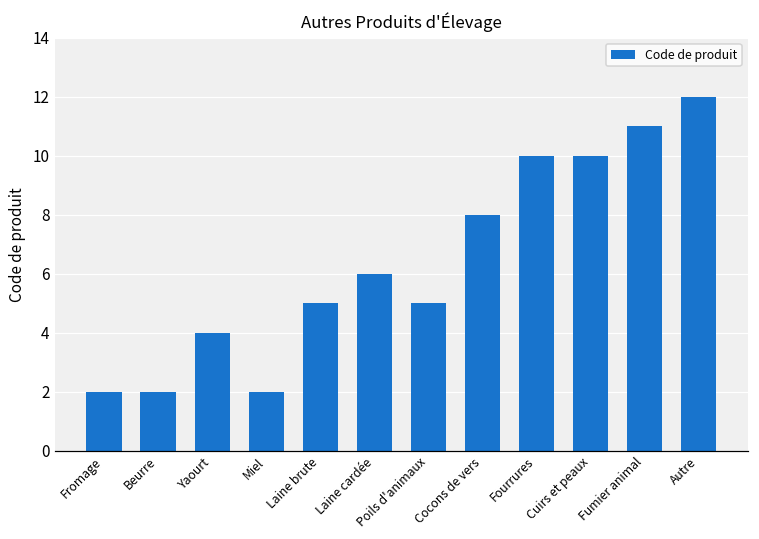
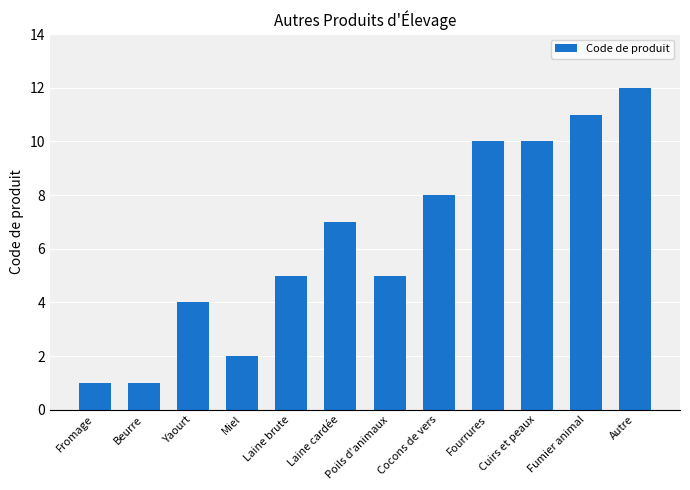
  {
-   "Fromage": 2,
-   "Beurre": 2,
+   "Fromage": 1,
+   "Beurre": 1,
    "Yaourt": 4,
    "Miel": 2,
    "Laine brute": 5,
-   "Laine cardée": 6,
+   "Laine cardée": 7,
    "Poils d'animaux": 5,
    "Cocons de vers": 8,
    "Fourrures": 10,
    "Cuirs et peaux": 10,
    "Fumier animal": 11,
    "Autre": 12
  }
